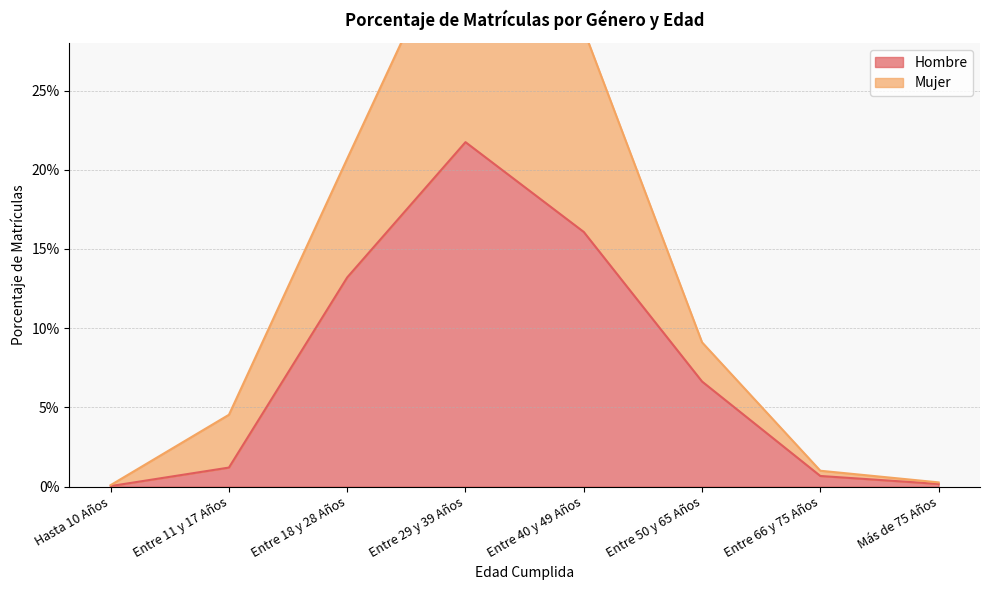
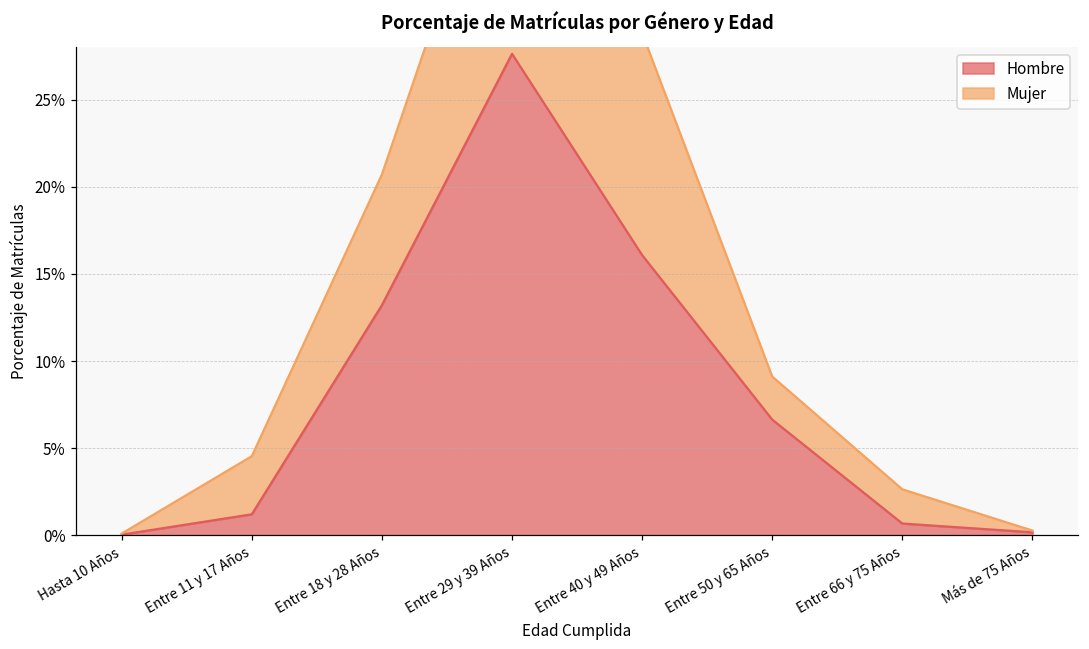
  {
    "Hombre": {
      "Entre 11 y 17 Años": "1.2%",
      "Entre 18 y 28 Años": "13.2%",
-     "Entre 29 y 39 Años": "21.7%",
+     "Entre 29 y 39 Años": "27.6%",
      "Entre 40 y 49 Años": "16.1%",
      "Entre 50 y 65 Años": "6.6%",
      "Entre 66 y 75 Años": "0.7%"
    },
    "Mujer": {
      "Entre 11 y 17 Años": "3.3%",
      "Entre 18 y 28 Años": "7.5%",
      "Entre 50 y 65 Años": "2.5%",
-     "Entre 66 y 75 Años": "0.3%"
+     "Entre 66 y 75 Años": "2.0%"
    }
  }
